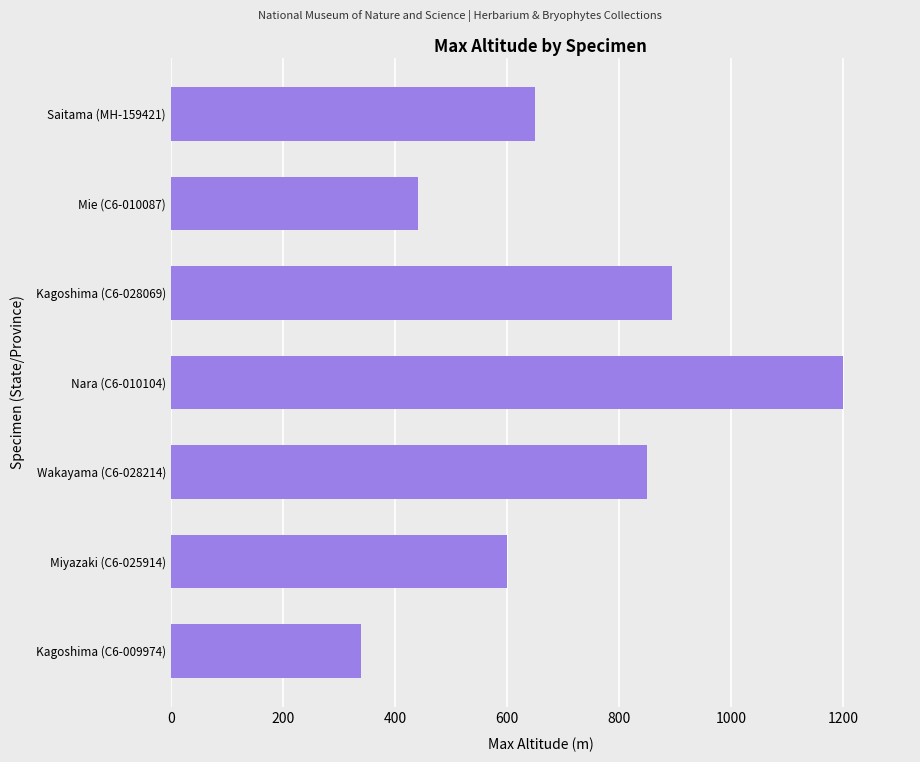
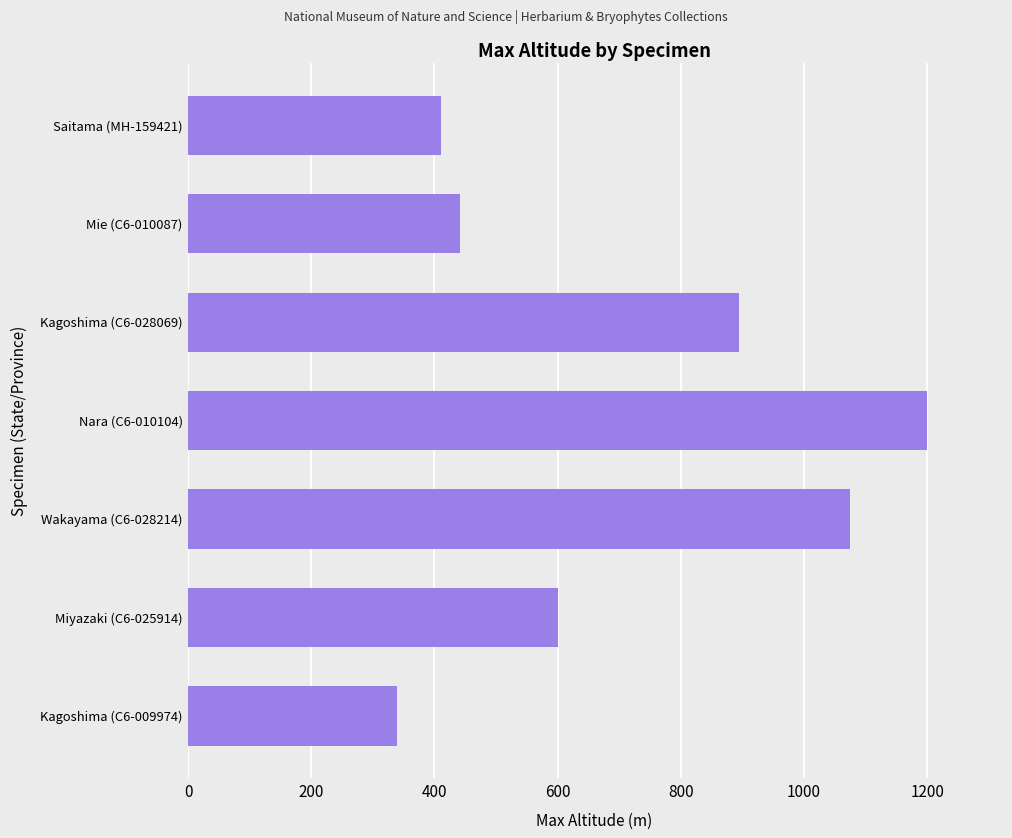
  {
-   "Saitama (MH-159421)": 650,
+   "Saitama (MH-159421)": 410,
    "Mie (C6-010087)": 440,
    "Kagoshima (C6-028069)": 900,
    "Nara (C6-010104)": 1200,
-   "Wakayama (C6-028214)": 850,
+   "Wakayama (C6-028214)": 1080,
    "Miyazaki (C6-025914)": 600,
    "Kagoshima (C6-009974)": 340
  }
